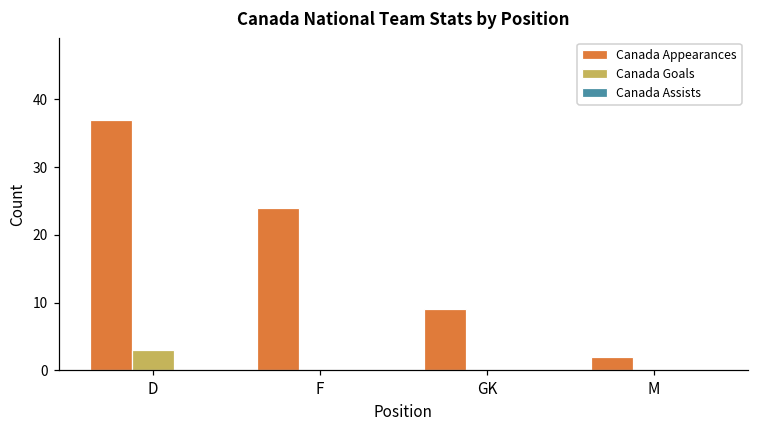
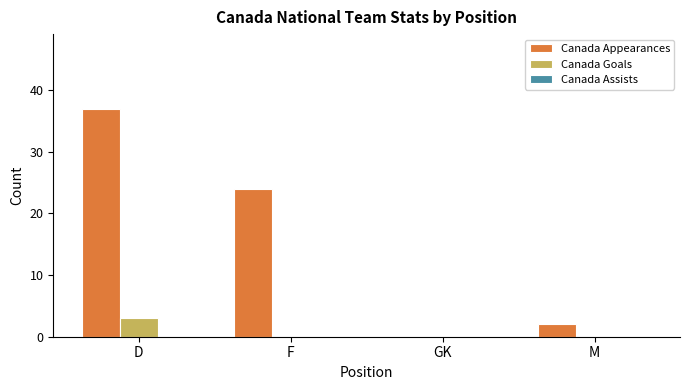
  {
    "Canada Appearances": {
      "D": 37,
      "F": 24,
-     "GK": 9,
+     "GK": 0,
      "M": 2
    },
    "Canada Goals": {
      "D": 3,
      "F": 0,
      "GK": 0,
      "M": 0
    },
    "Canada Assists": {
      "D": 0,
      "F": 0,
      "GK": 0,
      "M": 0
    }
  }
